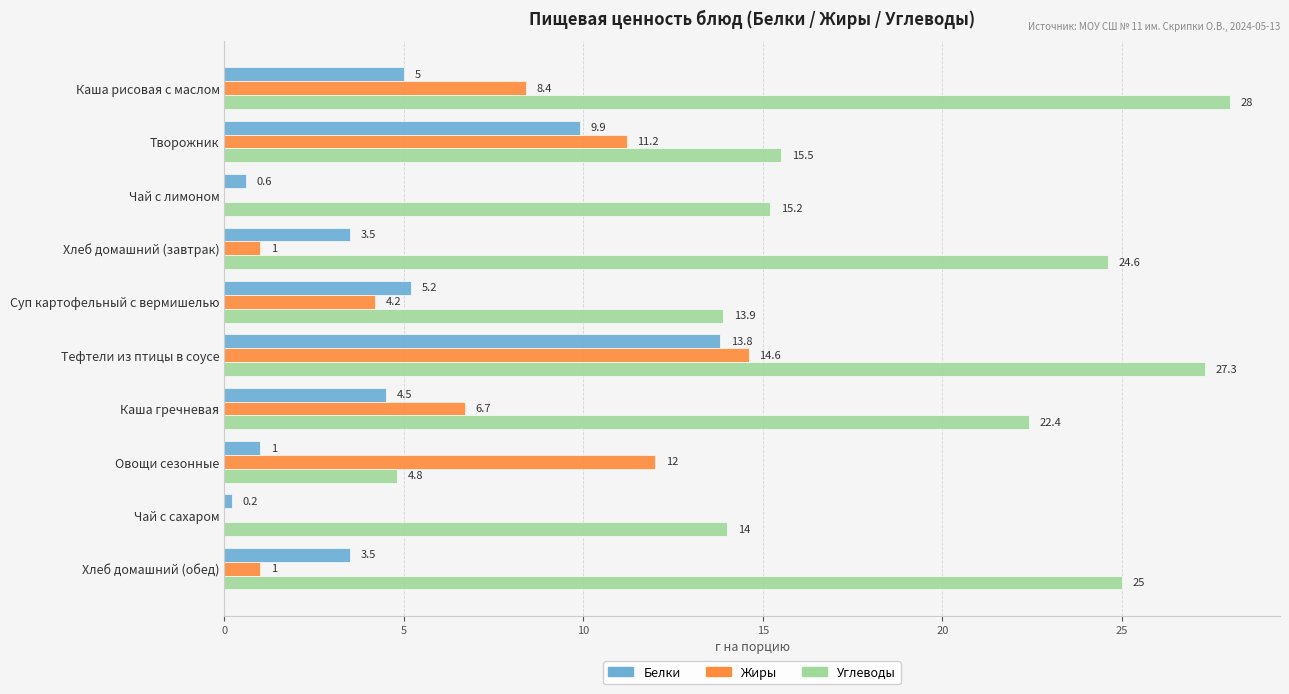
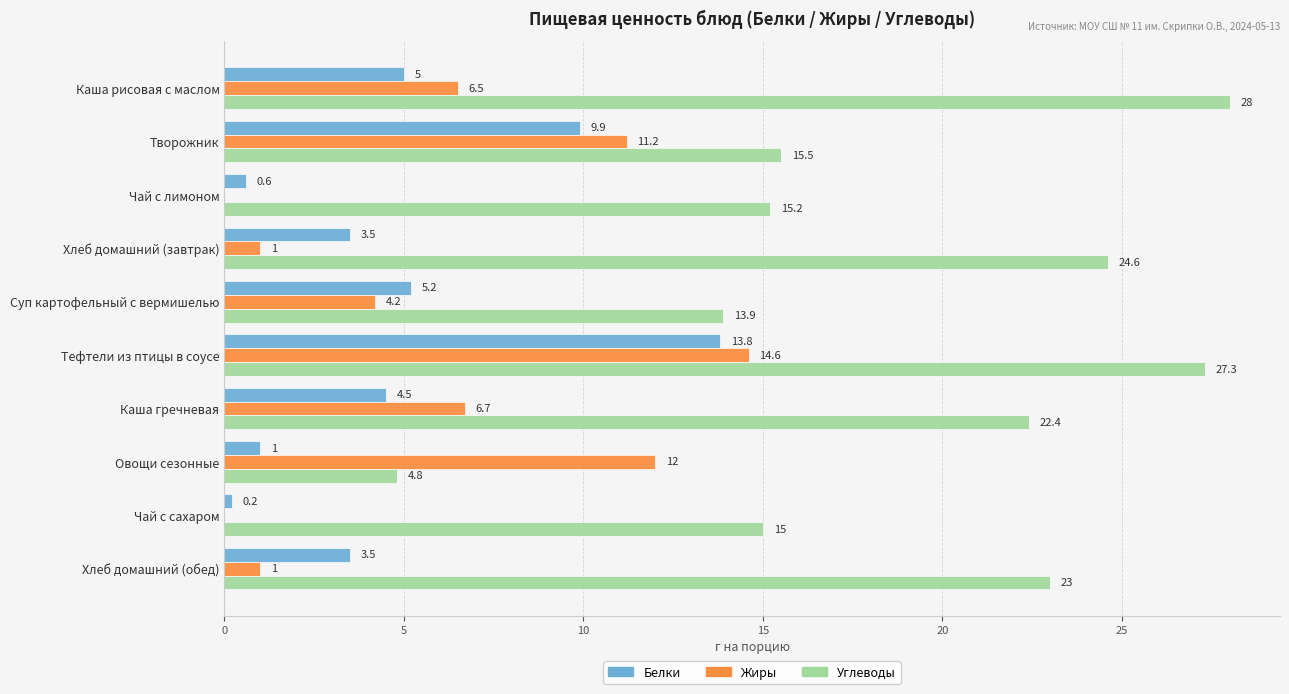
  {
    "Белки": {
      "Каша рисовая с маслом": 5,
      "Творожник": 9.9,
      "Чай с лимоном": 0.6,
      "Хлеб домашний (завтрак)": 3.5,
      "Суп картофельный с вермишелью": 5.2,
      "Тефтели из птицы в соусе": 13.8,
      "Каша гречневая": 4.5,
      "Овощи сезонные": 1,
      "Чай с сахаром": 0.2,
      "Хлеб домашний (обед)": 3.5
    },
    "Жиры": {
-     "Каша рисовая с маслом": 8.4,
+     "Каша рисовая с маслом": 6.5,
      "Творожник": 11.2,
      "Хлеб домашний (завтрак)": 1,
      "Суп картофельный с вермишелью": 4.2,
      "Тефтели из птицы в соусе": 14.6,
      "Каша гречневая": 6.7,
      "Овощи сезонные": 12,
      "Хлеб домашний (обед)": 1
    },
    "Углеводы": {
      "Каша рисовая с маслом": 28,
      "Творожник": 15.5,
      "Чай с лимоном": 15.2,
      "Хлеб домашний (завтрак)": 24.6,
      "Суп картофельный с вермишелью": 13.9,
      "Тефтели из птицы в соусе": 27.3,
      "Каша гречневая": 22.4,
      "Овощи сезонные": 4.8,
-     "Чай с сахаром": 14,
-     "Хлеб домашний (обед)": 25
+     "Чай с сахаром": 15,
+     "Хлеб домашний (обед)": 23
    }
  }
